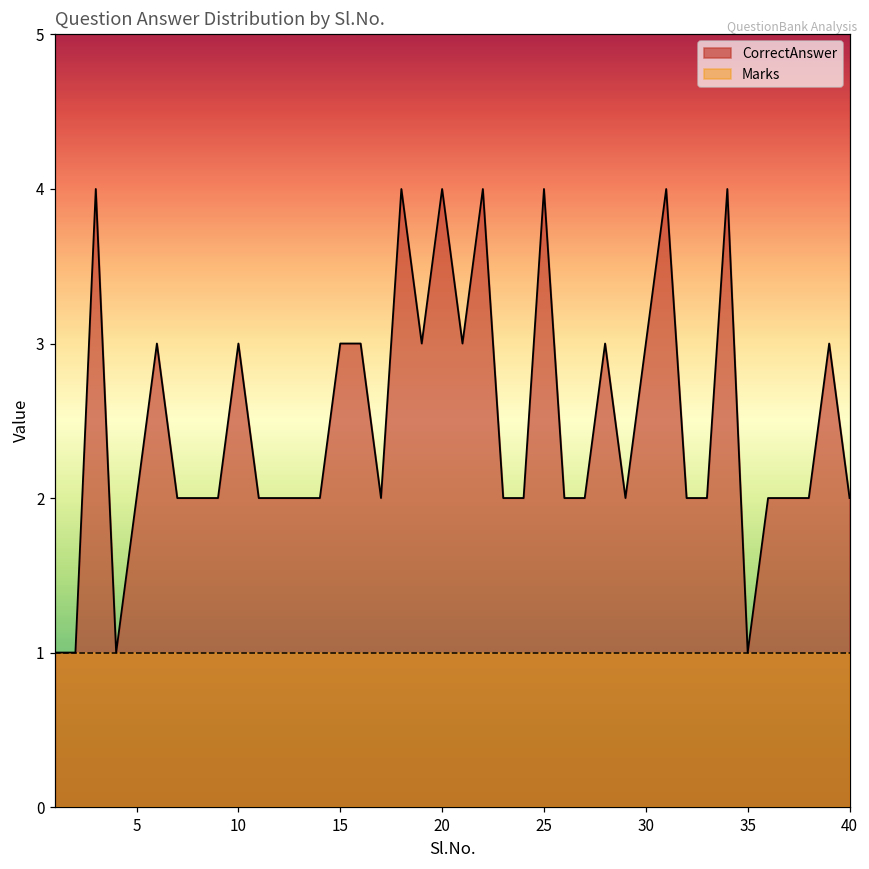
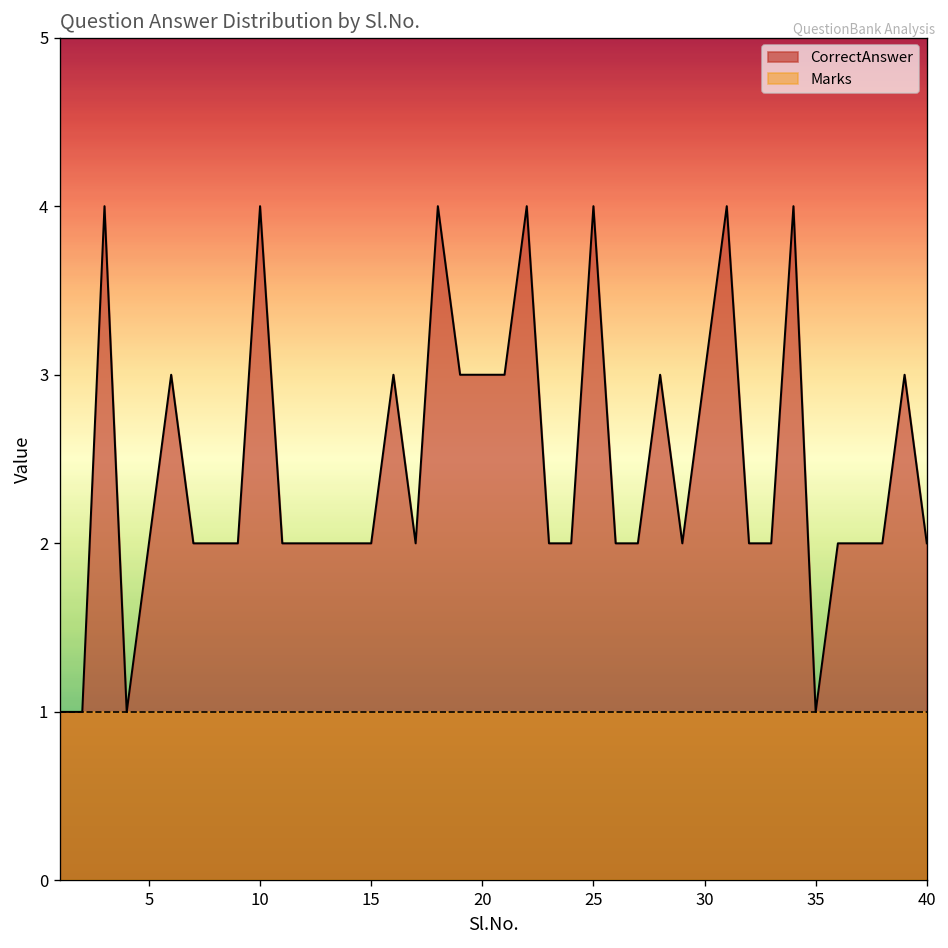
  {
    "CorrectAnswer": {
      "5": 2,
-     "10": 3,
-     "15": 3,
-     "20": 4,
+     "10": 4,
+     "15": 2,
+     "20": 3,
      "25": 4,
      "30": 3,
      "40": 2
    },
    "Marks": {
      "5": 1,
      "10": 1,
      "15": 1,
      "20": 1,
      "25": 1,
      "30": 1,
      "40": 1
    }
  }
